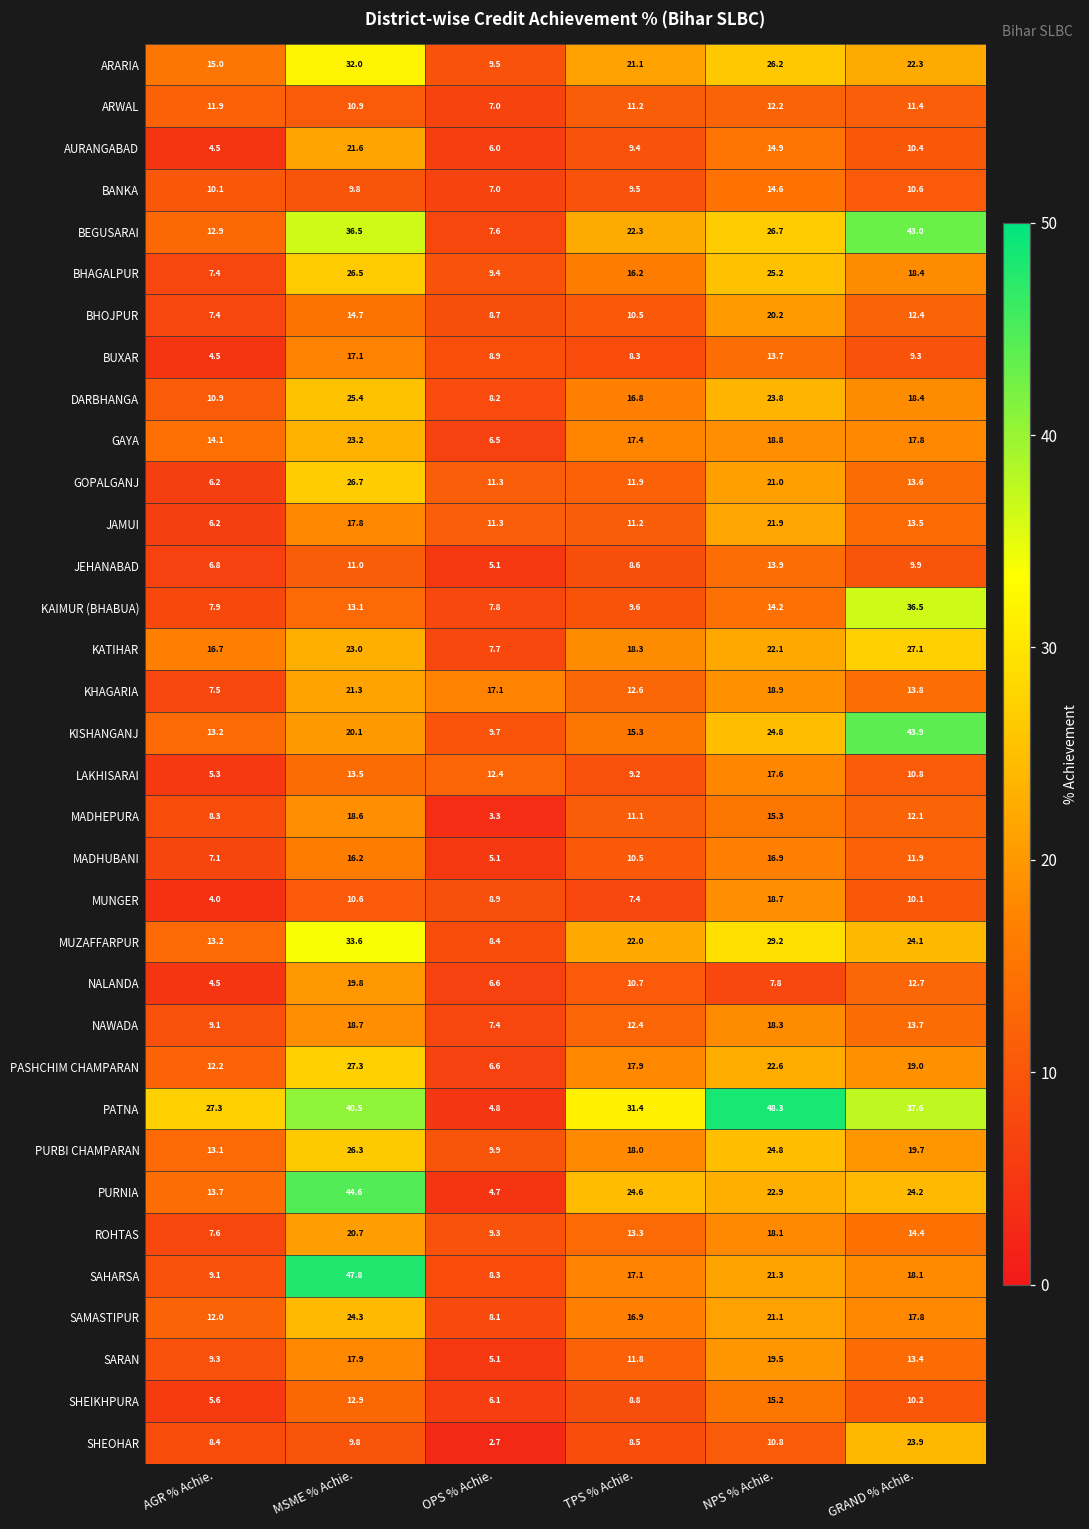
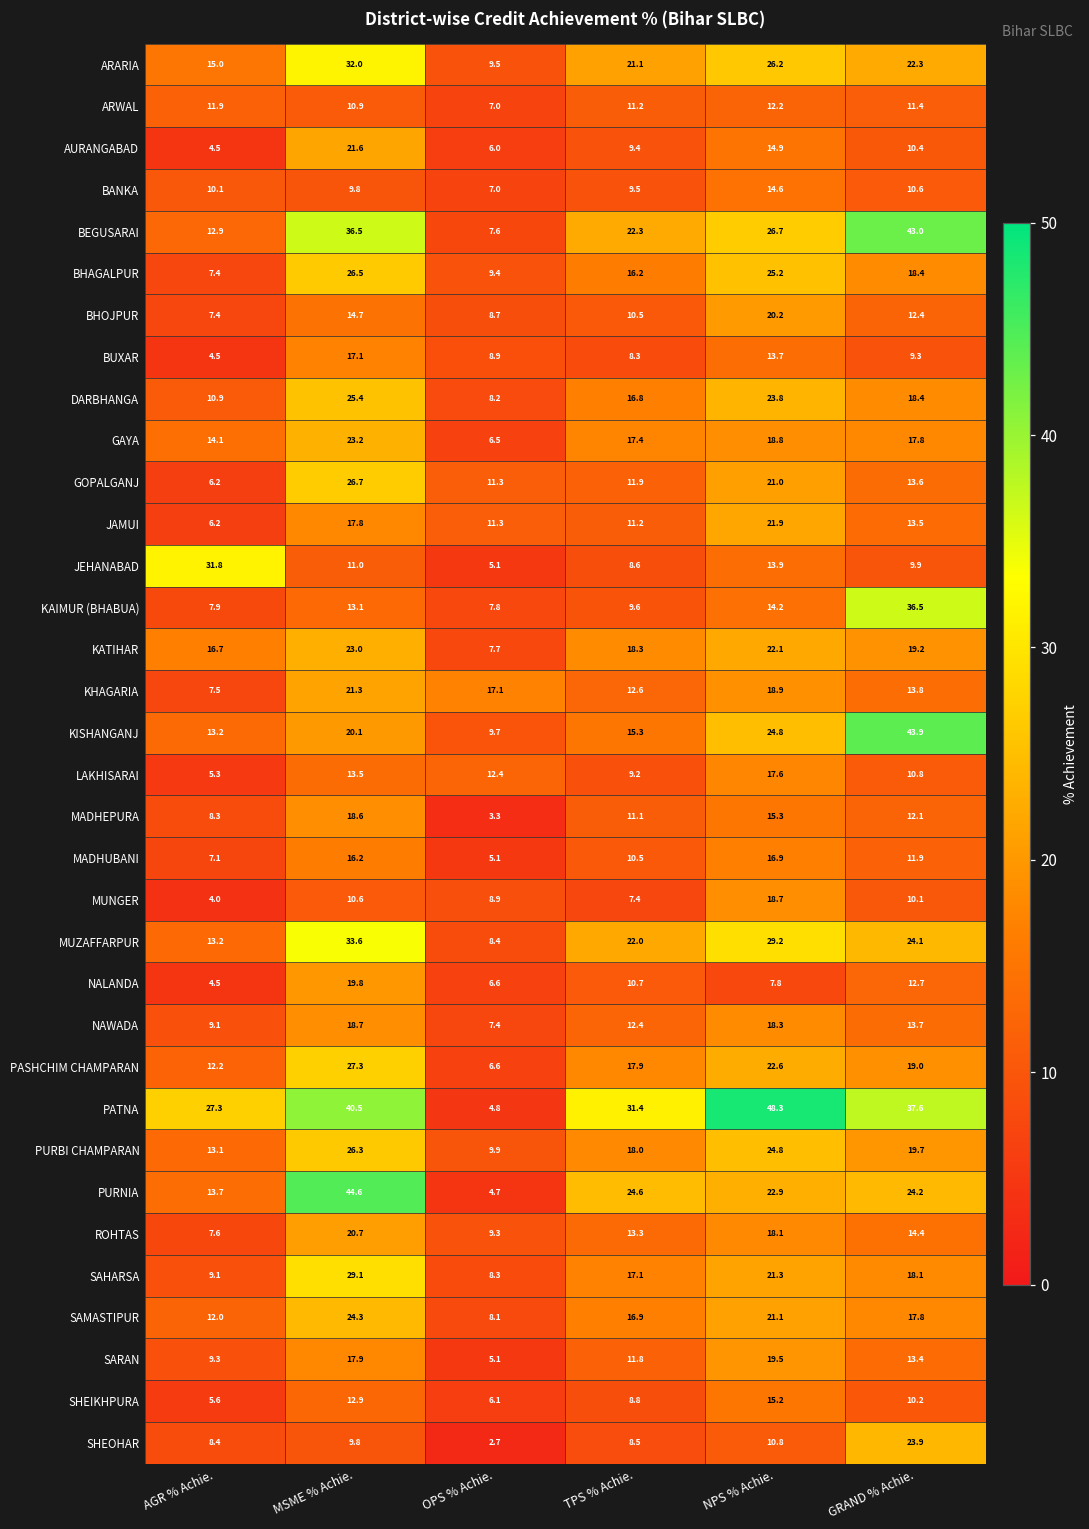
  {
    "JEHANABAD": {
-     "AGR % Achie.": 6.8,
+     "AGR % Achie.": 31.8,
      "MSME % Achie.": 11.0,
      "OPS % Achie.": 5.1,
      "TPS % Achie.": 8.6,
      "NPS % Achie.": 13.9,
      "GRAND % Achie.": 9.9
    },
    "KATIHAR": {
      "AGR % Achie.": 16.7,
      "MSME % Achie.": 23.0,
      "OPS % Achie.": 7.7,
      "TPS % Achie.": 18.3,
      "NPS % Achie.": 22.1,
-     "GRAND % Achie.": 27.1
+     "GRAND % Achie.": 19.2
    },
    "SAHARSA": {
      "AGR % Achie.": 9.1,
-     "MSME % Achie.": 47.8,
+     "MSME % Achie.": 29.1,
      "OPS % Achie.": 8.3,
      "TPS % Achie.": 17.1,
      "NPS % Achie.": 21.3,
      "GRAND % Achie.": 18.1
    }
  }
